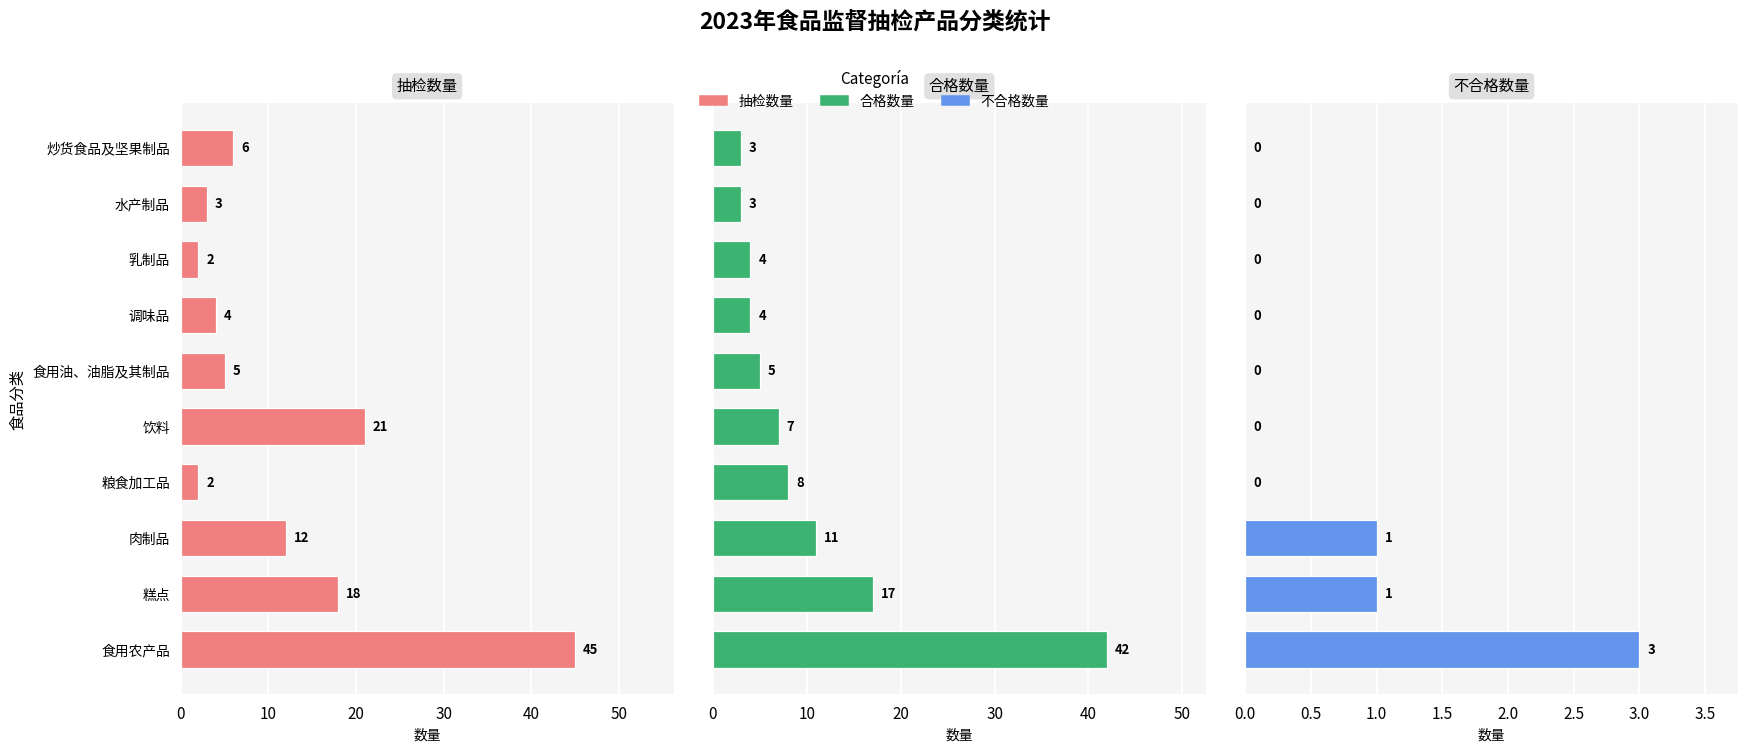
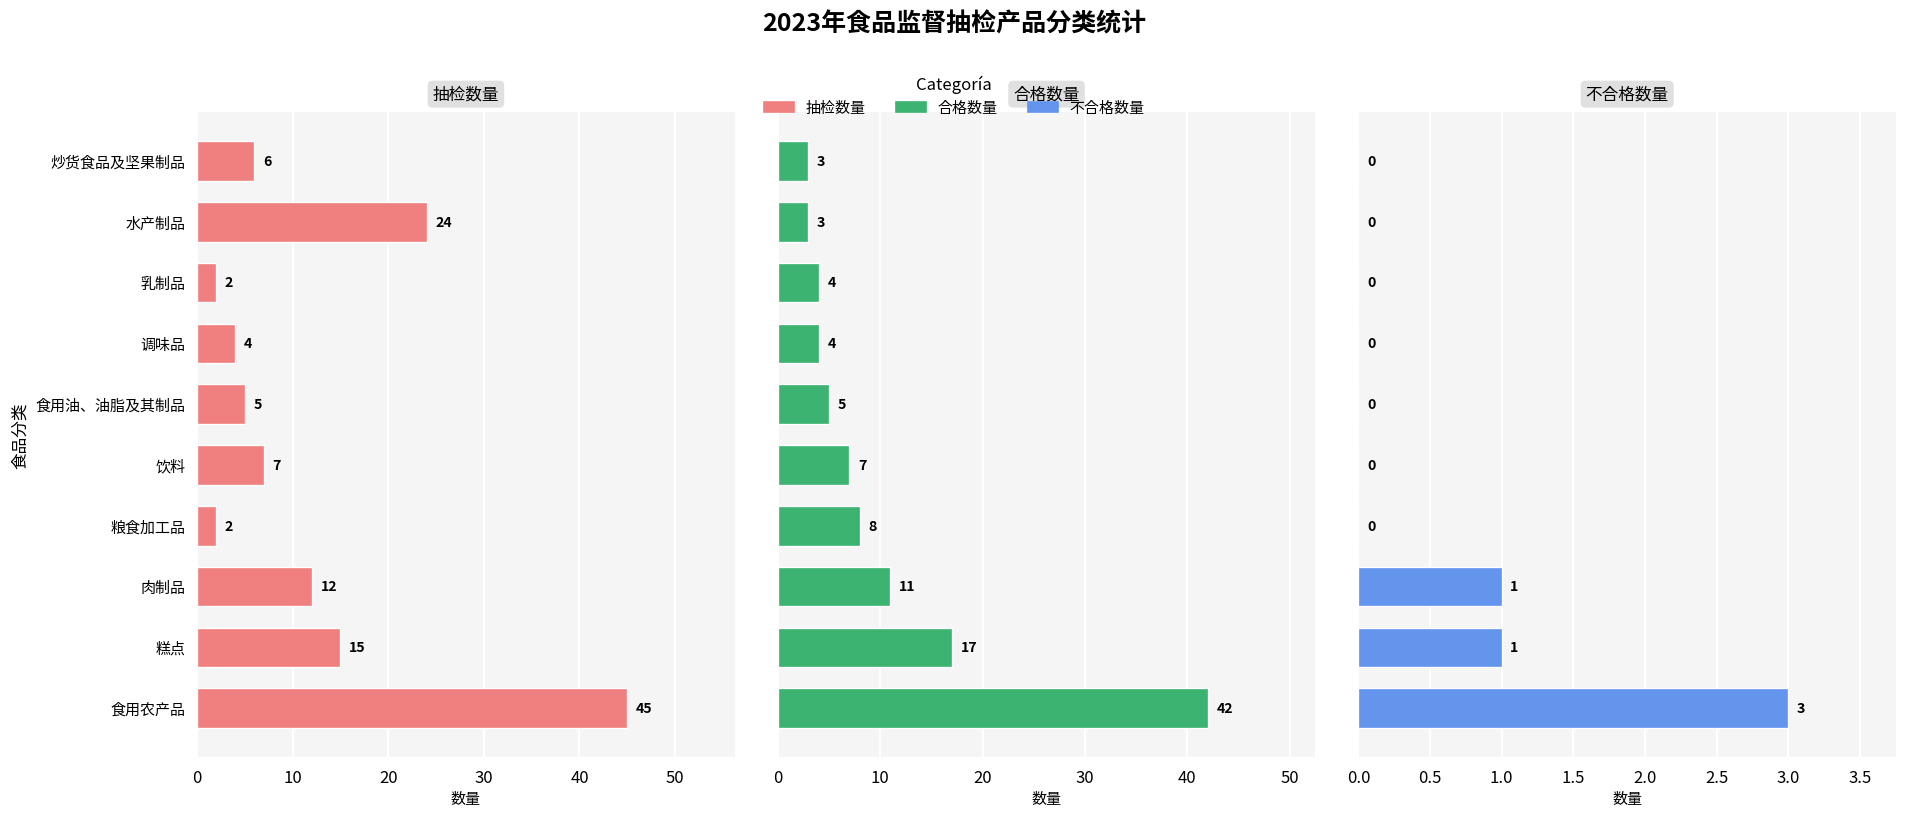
  {
    "抽检数量": {
      "炒货食品及坚果制品": 6,
-     "水产制品": 3,
+     "水产制品": 24,
      "乳制品": 2,
      "调味品": 4,
      "食用油、油脂及其制品": 5,
-     "饮料": 21,
+     "饮料": 7,
      "粮食加工品": 2,
      "肉制品": 12,
-     "糕点": 18,
+     "糕点": 15,
      "食用农产品": 45
    }
  }
